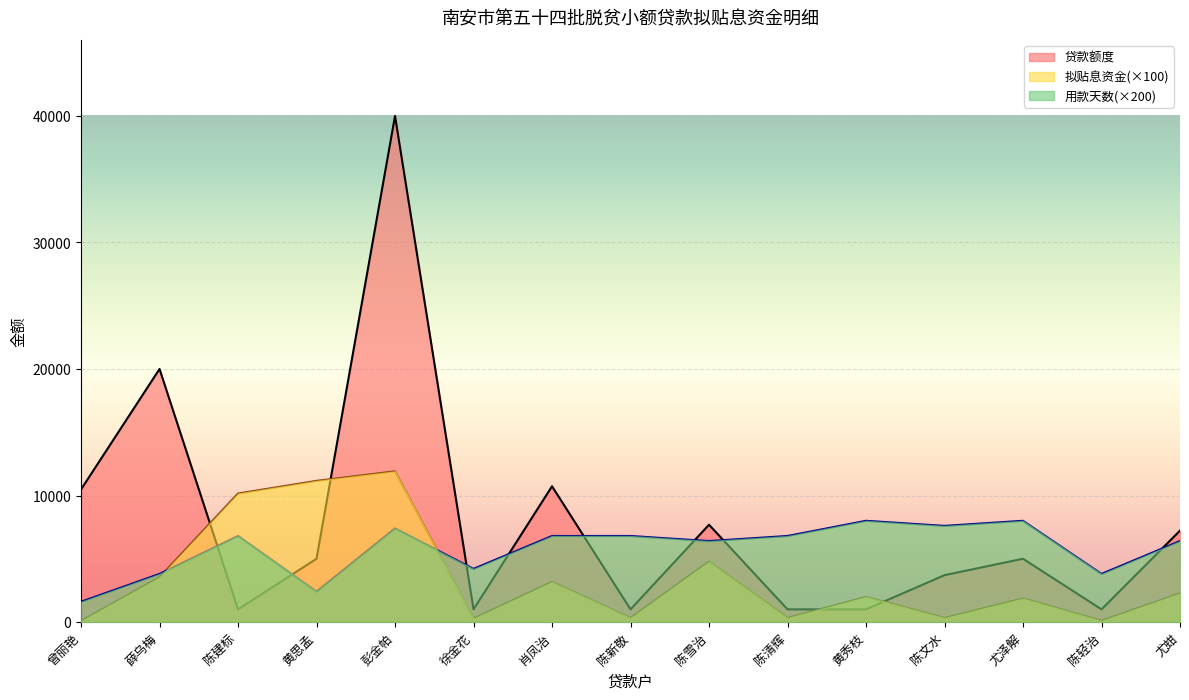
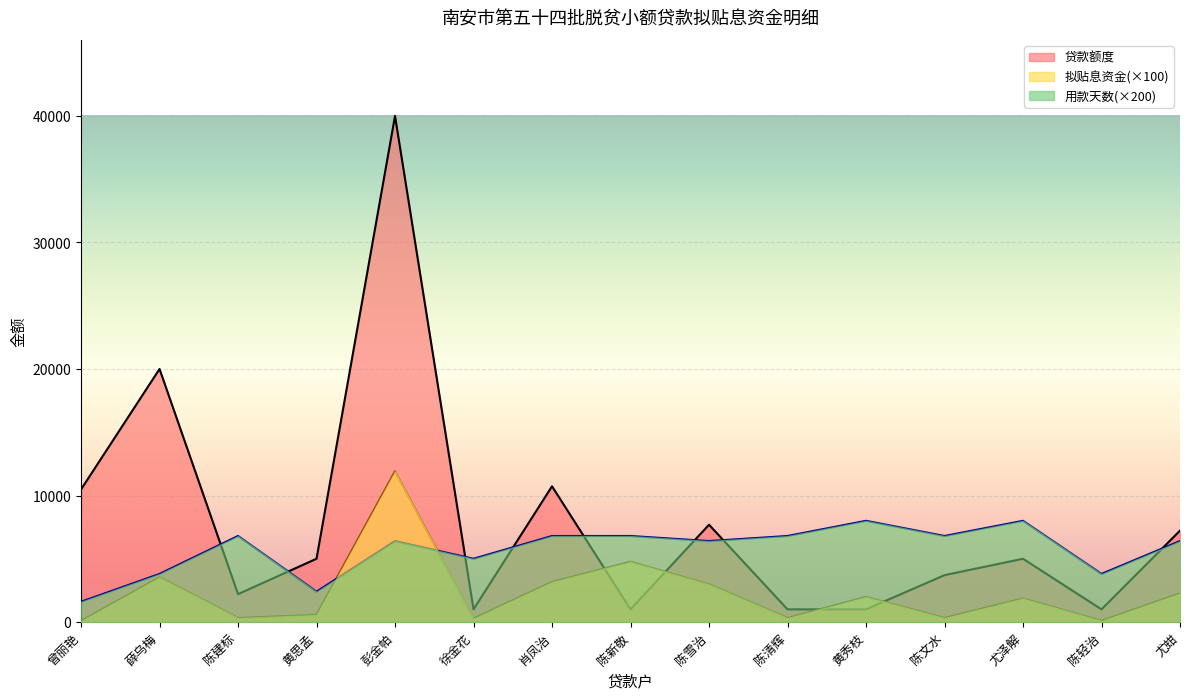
  {
    "贷款额度": {
      "曾丽艳": 10500,
      "薛乌梅": 20000,
-     "陈建标": 1000,
+     "陈建标": 2200,
      "黄思孟": 5000,
      "彭金帕": 40000,
      "徐金花": 1000,
      "肖凤治": 10700,
      "陈新敬": 1000,
      "陈雪治": 7700,
      "陈清辉": 1000,
      "黄秀枝": 1000,
      "陈文水": 3700,
      "尤泽解": 5000,
      "陈轻治": 1000,
      "尤蚶": 7200
    },
    "拟贴息资金(×100)": {
      "曾丽艳": 100,
      "薛乌梅": 3500,
-     "陈建标": 10200,
-     "黄思孟": 11200,
+     "陈建标": 300,
+     "黄思孟": 600,
      "彭金帕": 11900,
      "徐金花": 300,
      "肖凤治": 3200,
-     "陈新敬": 300,
-     "陈雪治": 4800,
+     "陈新敬": 4800,
+     "陈雪治": 3000,
      "陈清辉": 300,
      "黄秀枝": 2000,
      "陈文水": 300,
      "尤泽解": 1900,
      "陈轻治": 100,
      "尤蚶": 2300
    },
    "用款天数(×200)": {
      "曾丽艳": 1600,
      "薛乌梅": 3800,
      "陈建标": 6800,
      "黄思孟": 2400,
-     "彭金帕": 7400,
-     "徐金花": 4200,
+     "彭金帕": 6400,
+     "徐金花": 5000,
      "肖凤治": 6800,
      "陈新敬": 6800,
      "陈雪治": 6400,
      "陈清辉": 6800,
      "黄秀枝": 8000,
-     "陈文水": 7600,
+     "陈文水": 6800,
      "尤泽解": 8000,
      "陈轻治": 3800,
      "尤蚶": 6400
    }
  }
